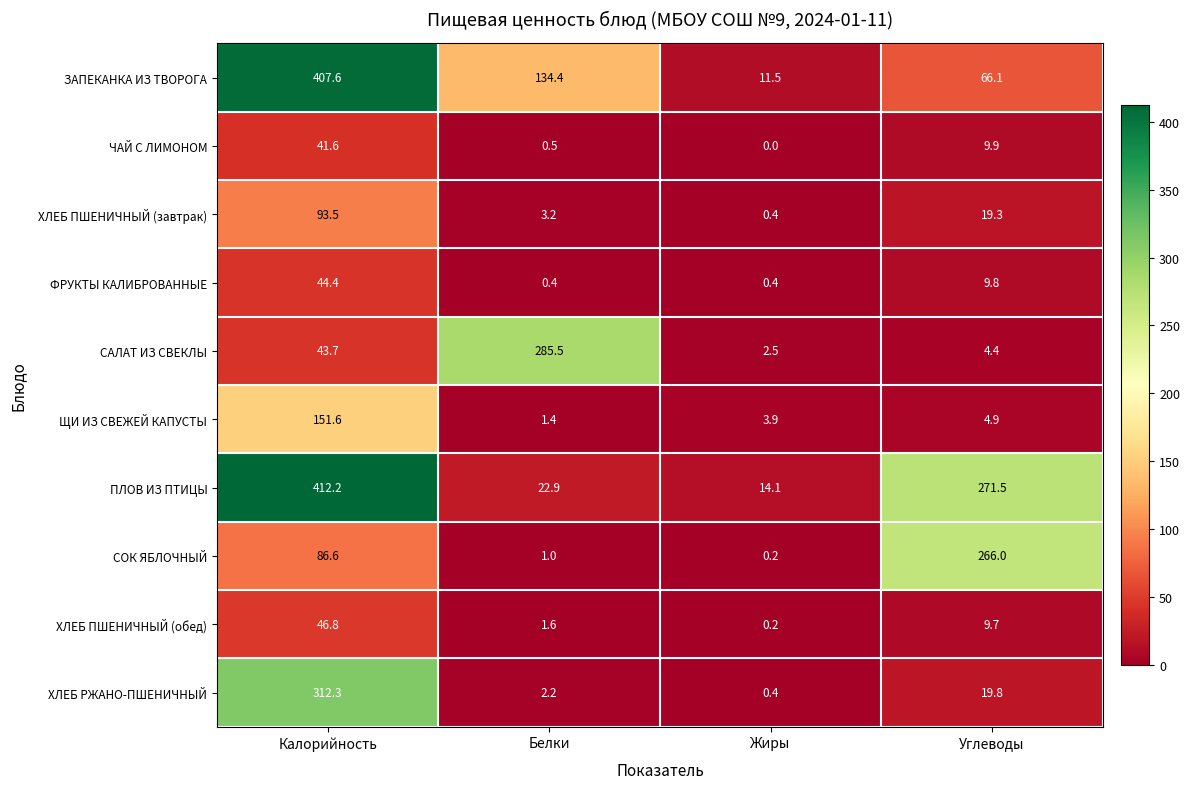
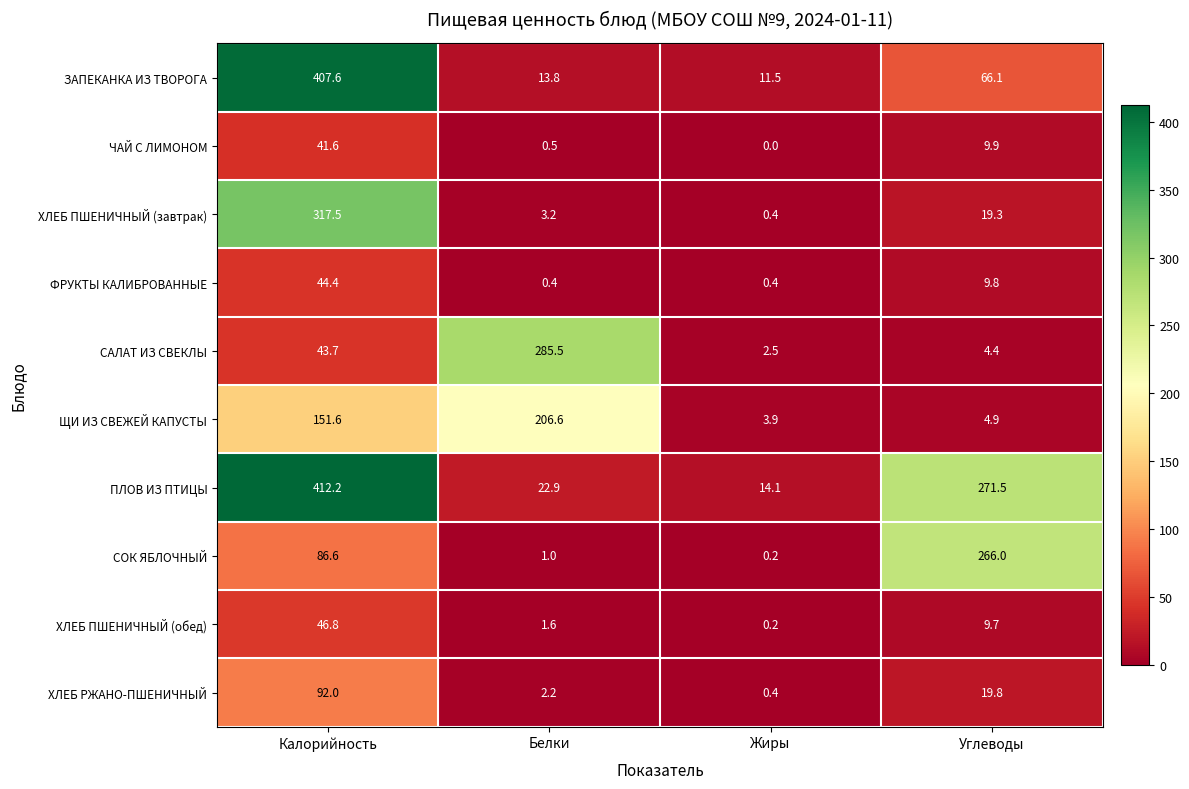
  {
    "ЗАПЕКАНКА ИЗ ТВОРОГА": {
      "Калорийность": 407.6,
-     "Белки": 134.4,
+     "Белки": 13.8,
      "Жиры": 11.5,
      "Углеводы": 66.1
    },
    "ЧАЙ С ЛИМОНОМ": {
      "Калорийность": 41.6,
      "Белки": 0.5,
      "Жиры": 0.0,
      "Углеводы": 9.9
    },
    "ХЛЕБ ПШЕНИЧНЫЙ (завтрак)": {
-     "Калорийность": 93.5,
+     "Калорийность": 317.5,
      "Белки": 3.2,
      "Жиры": 0.4,
      "Углеводы": 19.3
    },
    "ФРУКТЫ КАЛИБРОВАННЫЕ": {
      "Калорийность": 44.4,
      "Белки": 0.4,
      "Жиры": 0.4,
      "Углеводы": 9.8
    },
    "САЛАТ ИЗ СВЕКЛЫ": {
      "Калорийность": 43.7,
      "Белки": 285.5,
      "Жиры": 2.5,
      "Углеводы": 4.4
    },
    "ЩИ ИЗ СВЕЖЕЙ КАПУСТЫ": {
      "Калорийность": 151.6,
-     "Белки": 1.4,
+     "Белки": 206.6,
      "Жиры": 3.9,
      "Углеводы": 4.9
    },
    "ПЛОВ ИЗ ПТИЦЫ": {
      "Калорийность": 412.2,
      "Белки": 22.9,
      "Жиры": 14.1,
      "Углеводы": 271.5
    },
    "СОК ЯБЛОЧНЫЙ": {
      "Калорийность": 86.6,
      "Белки": 1.0,
      "Жиры": 0.2,
      "Углеводы": 266.0
    },
    "ХЛЕБ ПШЕНИЧНЫЙ (обед)": {
      "Калорийность": 46.8,
      "Белки": 1.6,
      "Жиры": 0.2,
      "Углеводы": 9.7
    },
    "ХЛЕБ РЖАНО-ПШЕНИЧНЫЙ": {
-     "Калорийность": 312.3,
+     "Калорийность": 92.0,
      "Белки": 2.2,
      "Жиры": 0.4,
      "Углеводы": 19.8
    }
  }
